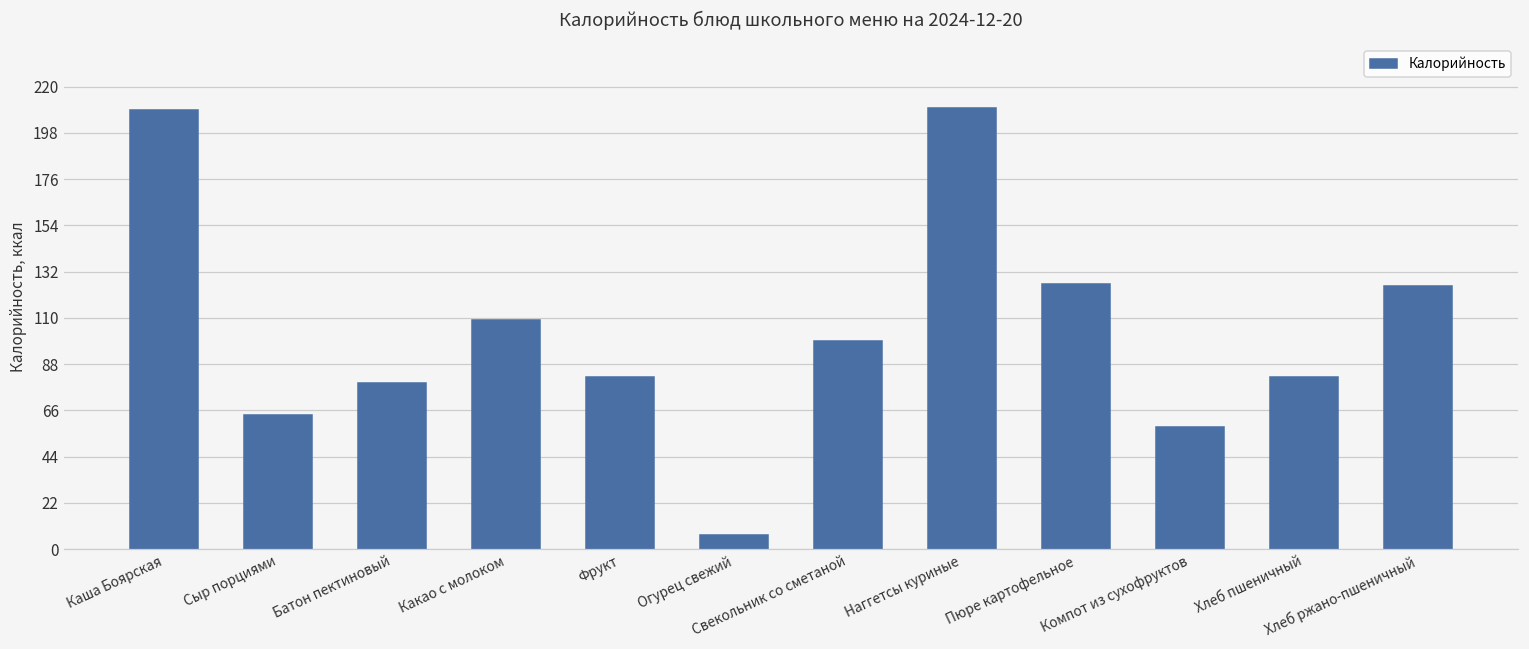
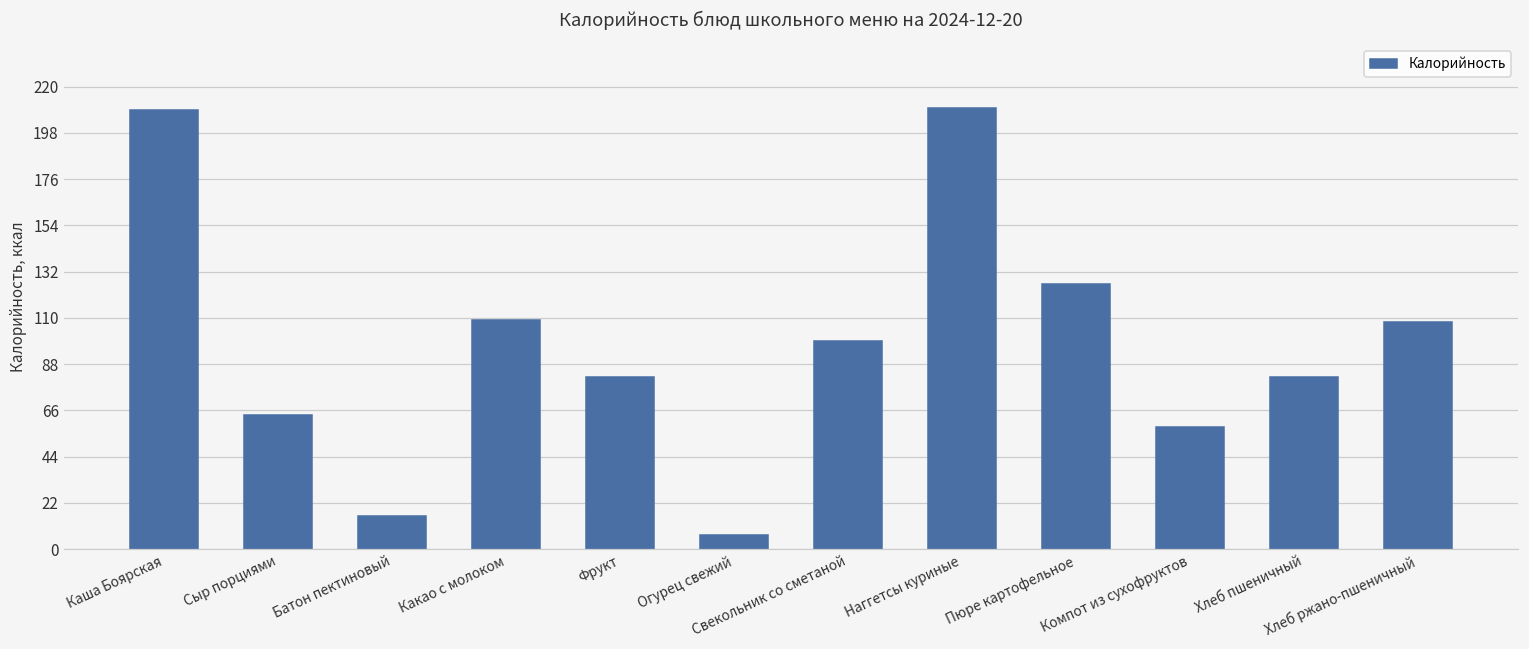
  {
    "Каша Боярская": 209,
    "Сыр порциями": 64,
-   "Батон пектиновый": 79,
+   "Батон пектиновый": 16,
    "Какао с молоком": 109,
    "Фрукт": 82,
    "Огурец свежий": 7,
    "Свекольник со сметаной": 99,
    "Наггетсы куриные": 210,
    "Пюре картофельное": 126,
    "Компот из сухофруктов": 58,
    "Хлеб пшеничный": 82,
-   "Хлеб ржано-пшеничный": 125
+   "Хлеб ржано-пшеничный": 108
  }
